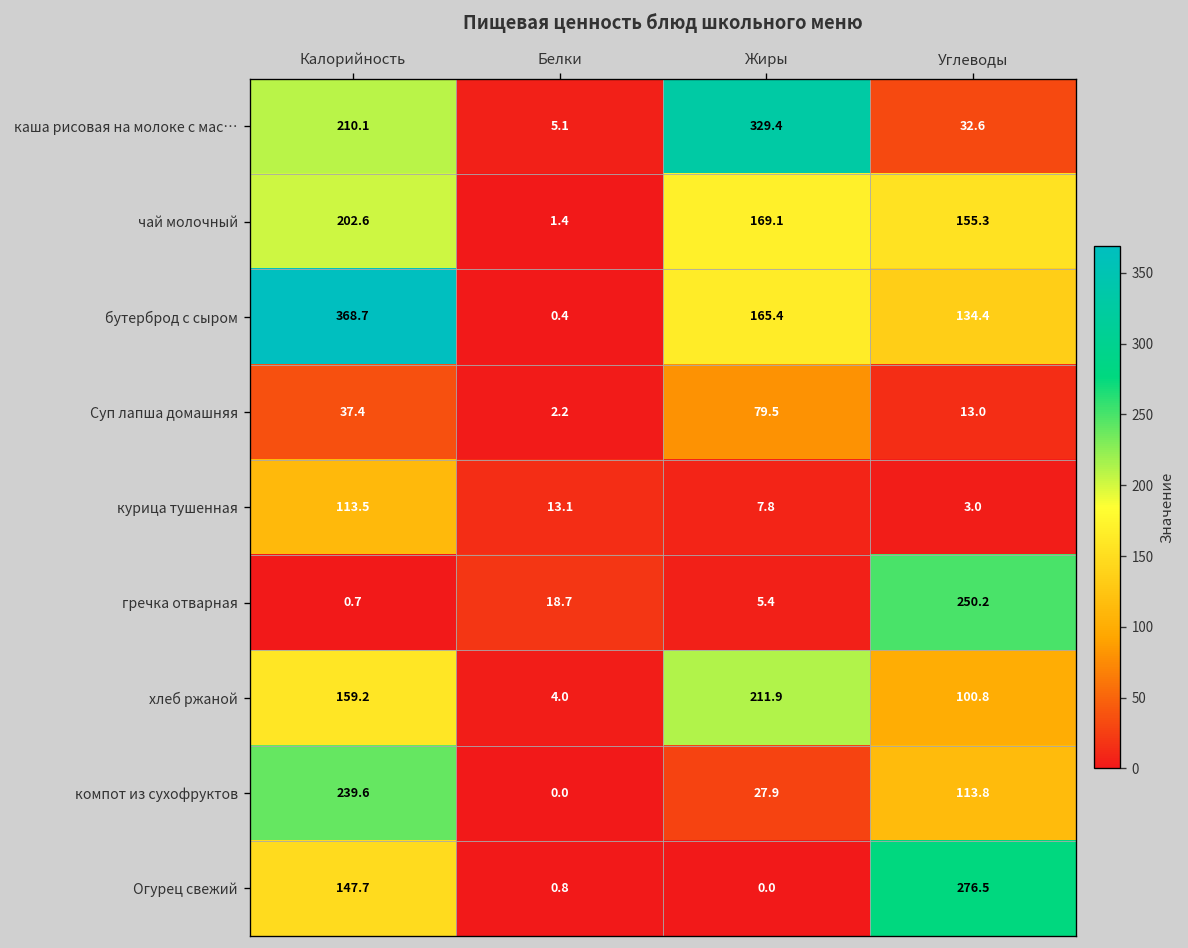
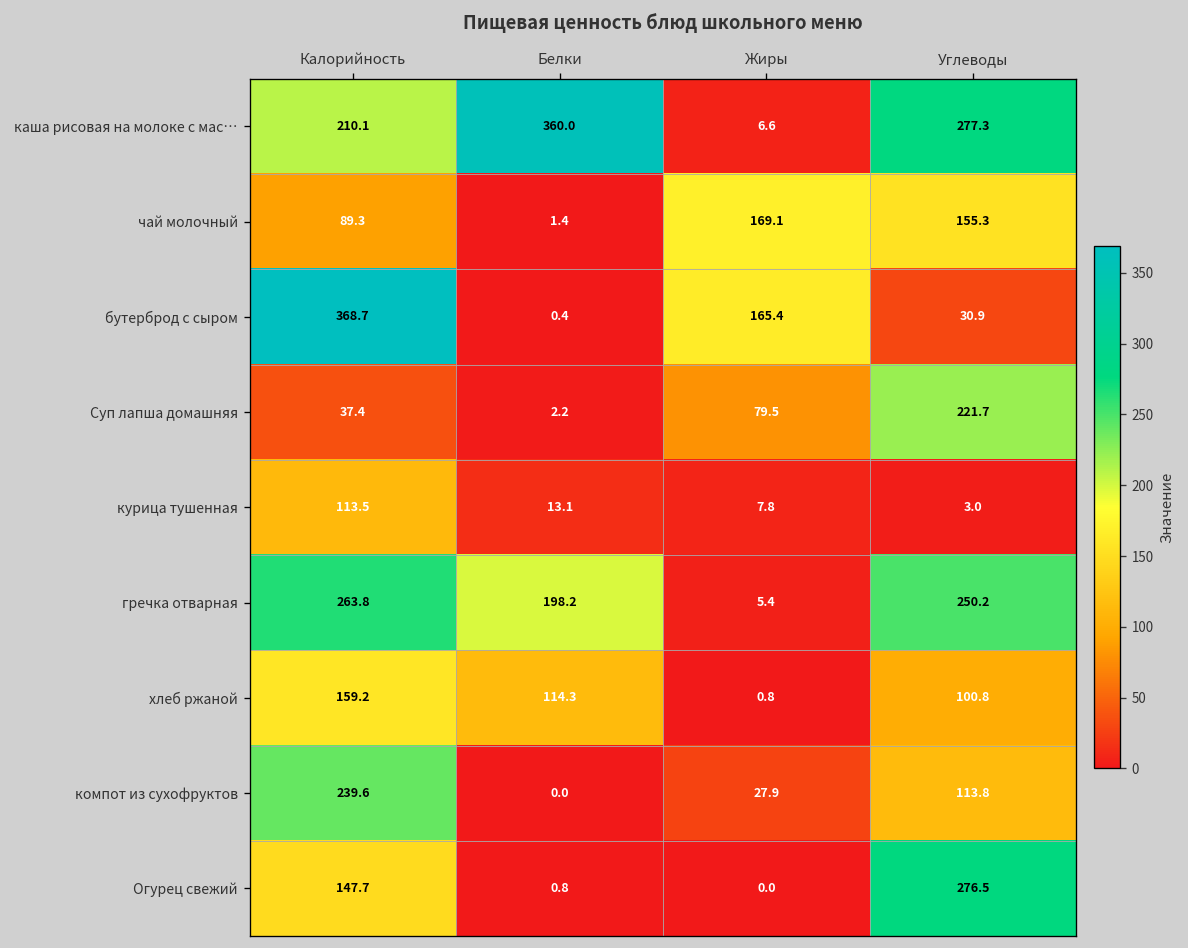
  {
    "каша рисовая на молоке с мас…": {
      "Калорийность": 210.1,
-     "Белки": 5.1,
-     "Жиры": 329.4,
-     "Углеводы": 32.6
+     "Белки": 360.0,
+     "Жиры": 6.6,
+     "Углеводы": 277.3
    },
    "чай молочный": {
-     "Калорийность": 202.6,
+     "Калорийность": 89.3,
      "Белки": 1.4,
      "Жиры": 169.1,
      "Углеводы": 155.3
    },
    "бутерброд с сыром": {
      "Калорийность": 368.7,
      "Белки": 0.4,
      "Жиры": 165.4,
-     "Углеводы": 134.4
+     "Углеводы": 30.9
    },
    "Суп лапша домашняя": {
      "Калорийность": 37.4,
      "Белки": 2.2,
      "Жиры": 79.5,
-     "Углеводы": 13.0
+     "Углеводы": 221.7
    },
    "курица тушенная": {
      "Калорийность": 113.5,
      "Белки": 13.1,
      "Жиры": 7.8,
      "Углеводы": 3.0
    },
    "гречка отварная": {
-     "Калорийность": 0.7,
-     "Белки": 18.7,
+     "Калорийность": 263.8,
+     "Белки": 198.2,
      "Жиры": 5.4,
      "Углеводы": 250.2
    },
    "хлеб ржаной": {
      "Калорийность": 159.2,
-     "Белки": 4.0,
-     "Жиры": 211.9,
+     "Белки": 114.3,
+     "Жиры": 0.8,
      "Углеводы": 100.8
    },
    "компот из сухофруктов": {
      "Калорийность": 239.6,
      "Белки": 0.0,
      "Жиры": 27.9,
      "Углеводы": 113.8
    },
    "Огурец свежий": {
      "Калорийность": 147.7,
      "Белки": 0.8,
      "Жиры": 0.0,
      "Углеводы": 276.5
    }
  }
